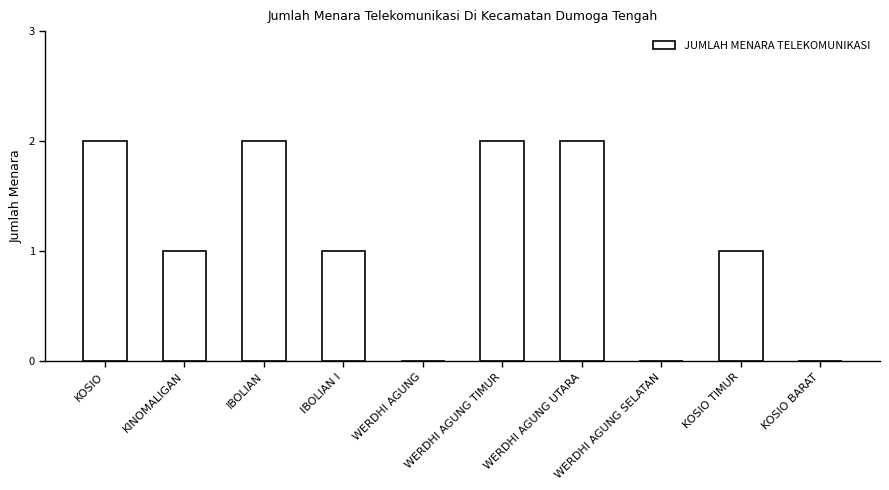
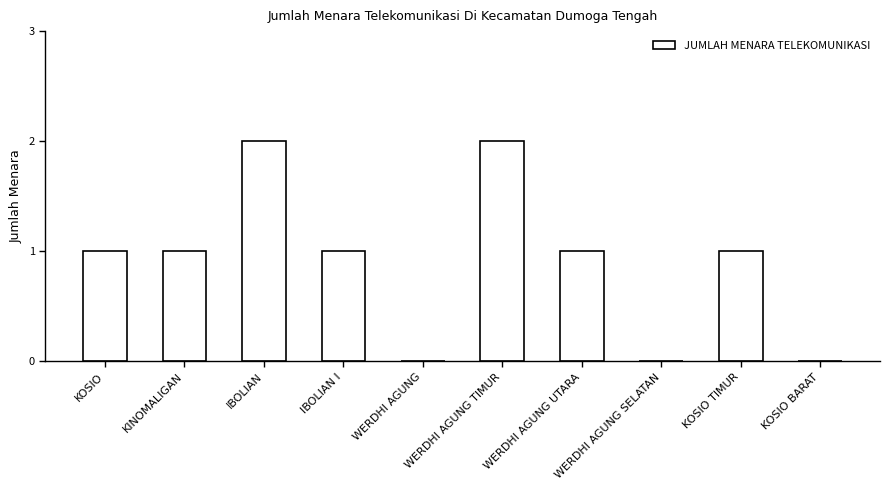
  {
-   "KOSIO": 2,
+   "KOSIO": 1,
    "KINOMALIGAN": 1,
    "IBOLIAN": 2,
    "IBOLIAN I": 1,
    "WERDHI AGUNG": 0,
    "WERDHI AGUNG TIMUR": 2,
-   "WERDHI AGUNG UTARA": 2,
+   "WERDHI AGUNG UTARA": 1,
    "WERDHI AGUNG SELATAN": 0,
    "KOSIO TIMUR": 1,
    "KOSIO BARAT": 0
  }
